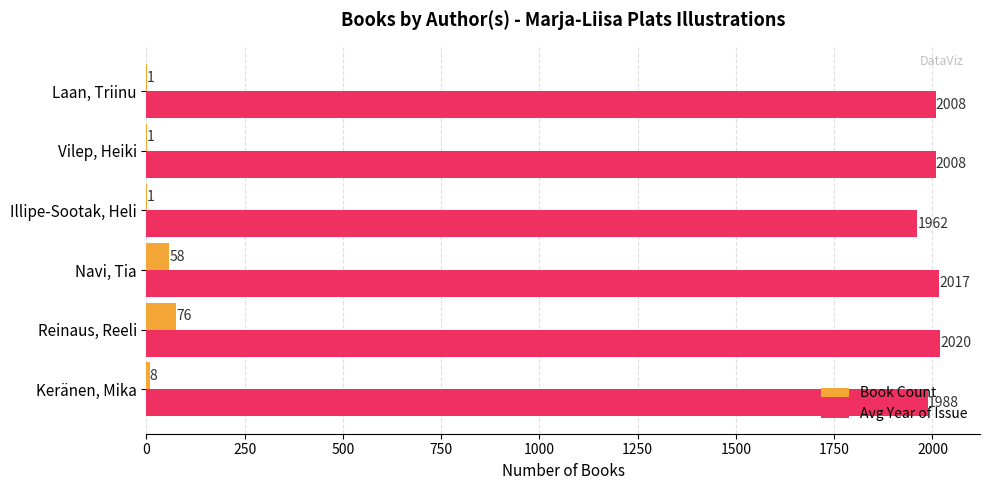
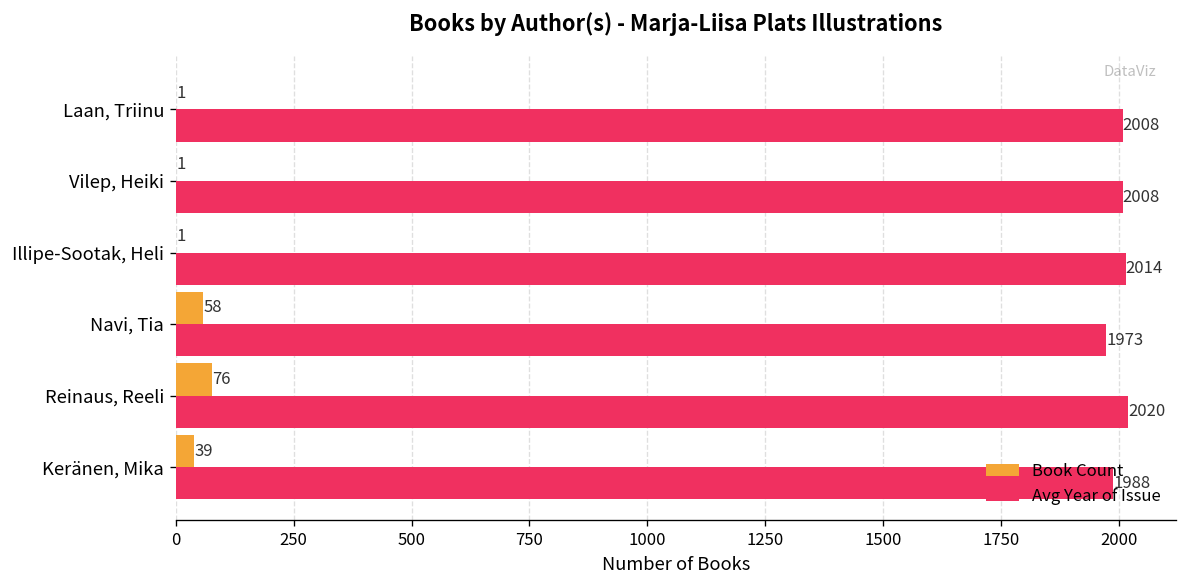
  {
    "Book Count": {
      "Laan, Triinu": 1,
      "Vilep, Heiki": 1,
      "Illipe-Sootak, Heli": 1,
      "Navi, Tia": 58,
      "Reinaus, Reeli": 76,
-     "Keränen, Mika": 8
+     "Keränen, Mika": 39
    },
    "Avg Year of Issue": {
      "Laan, Triinu": 2008,
      "Vilep, Heiki": 2008,
-     "Illipe-Sootak, Heli": 1962,
-     "Navi, Tia": 2017,
+     "Illipe-Sootak, Heli": 2014,
+     "Navi, Tia": 1973,
      "Reinaus, Reeli": 2020,
      "Keränen, Mika": 1988
    }
  }
